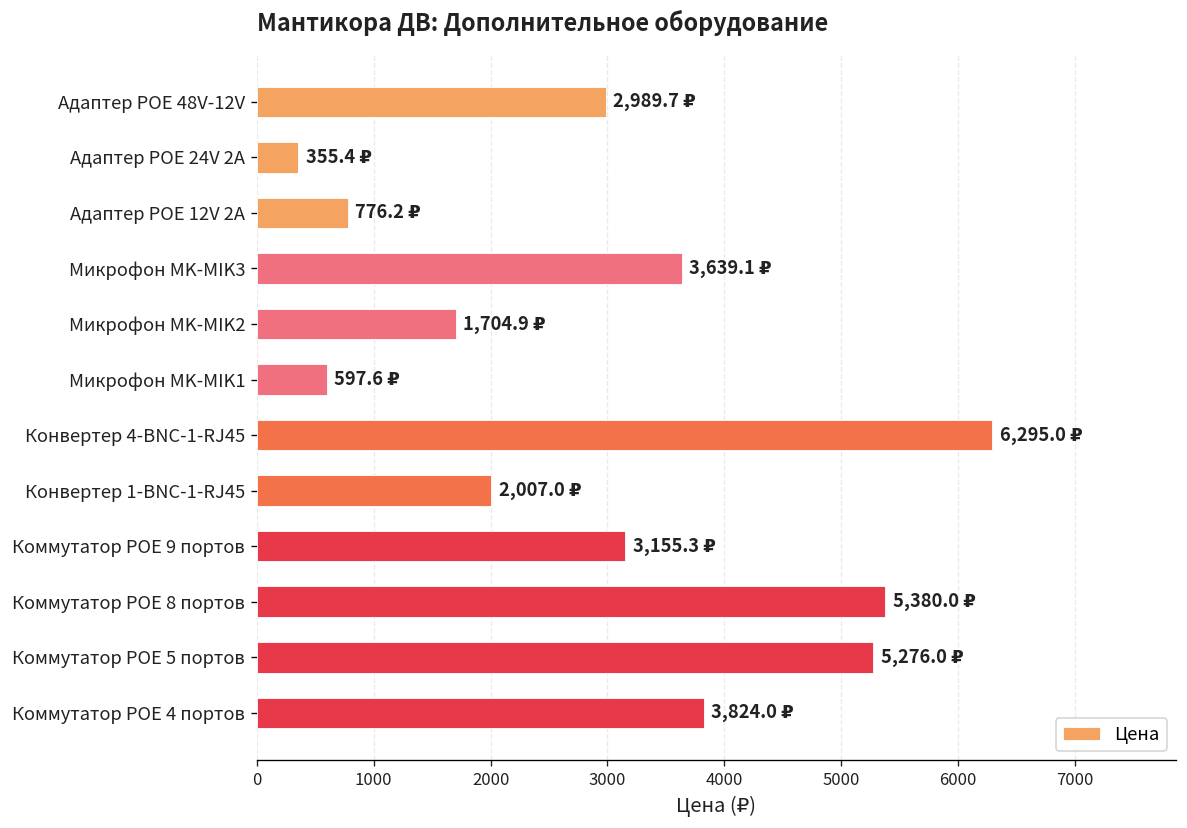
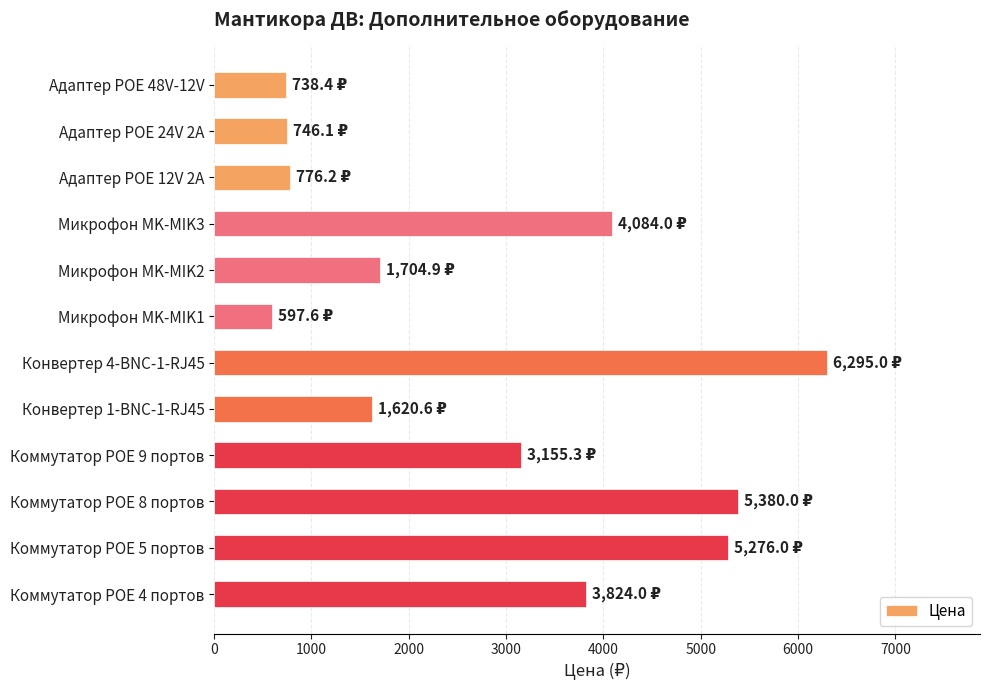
  {
-   "Адаптер POE 48V-12V": "2,989.7",
-   "Адаптер POE 24V 2A": "355.4",
+   "Адаптер POE 48V-12V": "738.4",
+   "Адаптер POE 24V 2A": "746.1",
    "Адаптер POE 12V 2A": "776.2",
-   "Микрофон MK-MIK3": "3,639.1",
+   "Микрофон MK-MIK3": "4,084.0",
    "Микрофон MK-MIK2": "1,704.9",
    "Микрофон MK-MIK1": "597.6",
    "Конвертер 4-BNC-1-RJ45": "6,295.0",
-   "Конвертер 1-BNC-1-RJ45": "2,007.0",
+   "Конвертер 1-BNC-1-RJ45": "1,620.6",
    "Коммутатор POE 9 портов": "3,155.3",
    "Коммутатор POE 8 портов": "5,380.0",
    "Коммутатор POE 5 портов": "5,276.0",
    "Коммутатор POE 4 портов": "3,824.0"
  }
